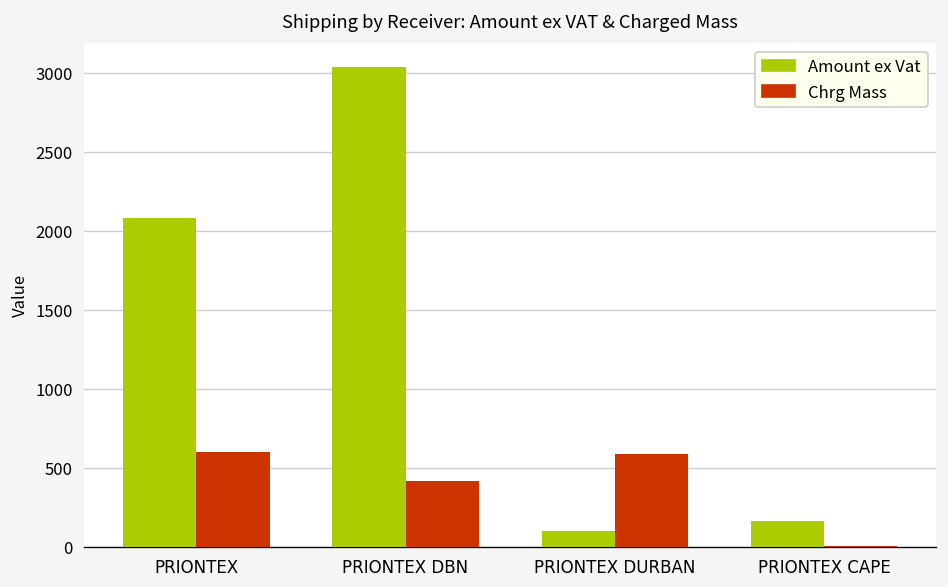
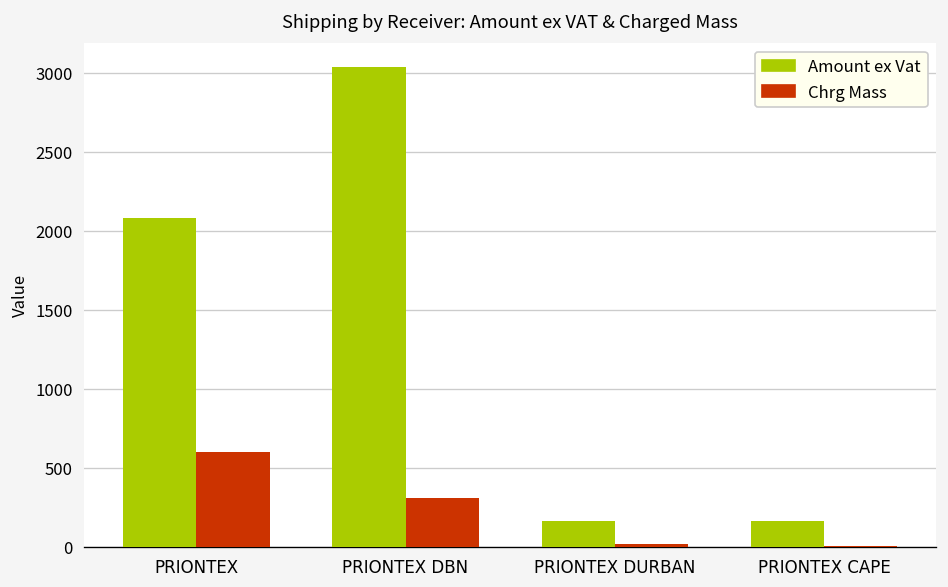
  {
    "Amount ex Vat": {
      "PRIONTEX": 2080,
      "PRIONTEX DBN": 3040,
-     "PRIONTEX DURBAN": 100,
+     "PRIONTEX DURBAN": 160,
      "PRIONTEX CAPE": 160
    },
    "Chrg Mass": {
      "PRIONTEX": 600,
-     "PRIONTEX DBN": 410,
-     "PRIONTEX DURBAN": 590
+     "PRIONTEX DBN": 310,
+     "PRIONTEX DURBAN": 20
    }
  }
